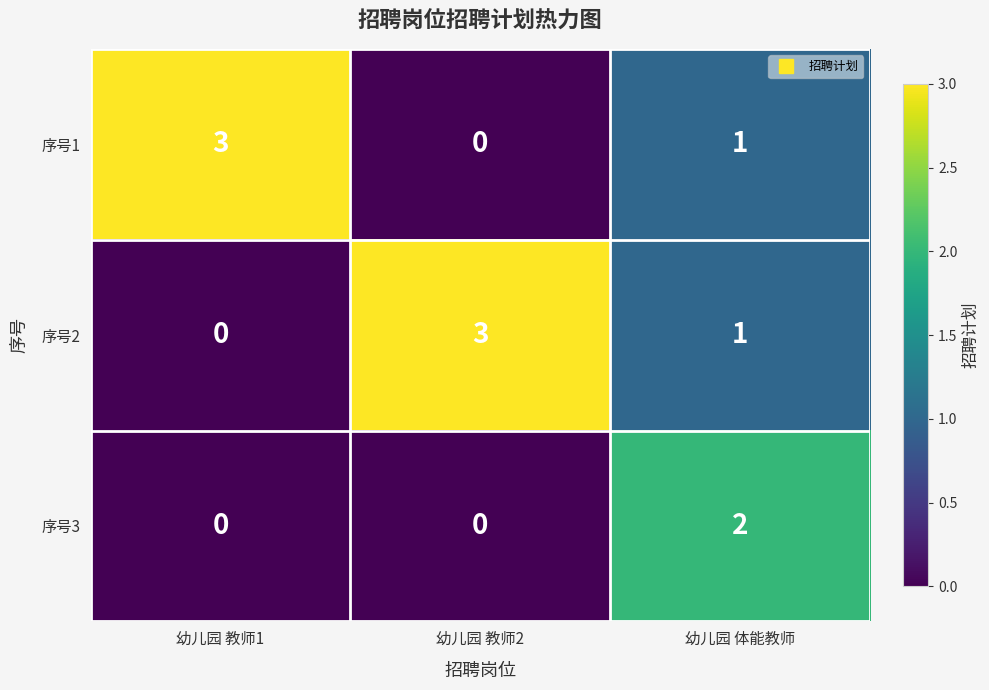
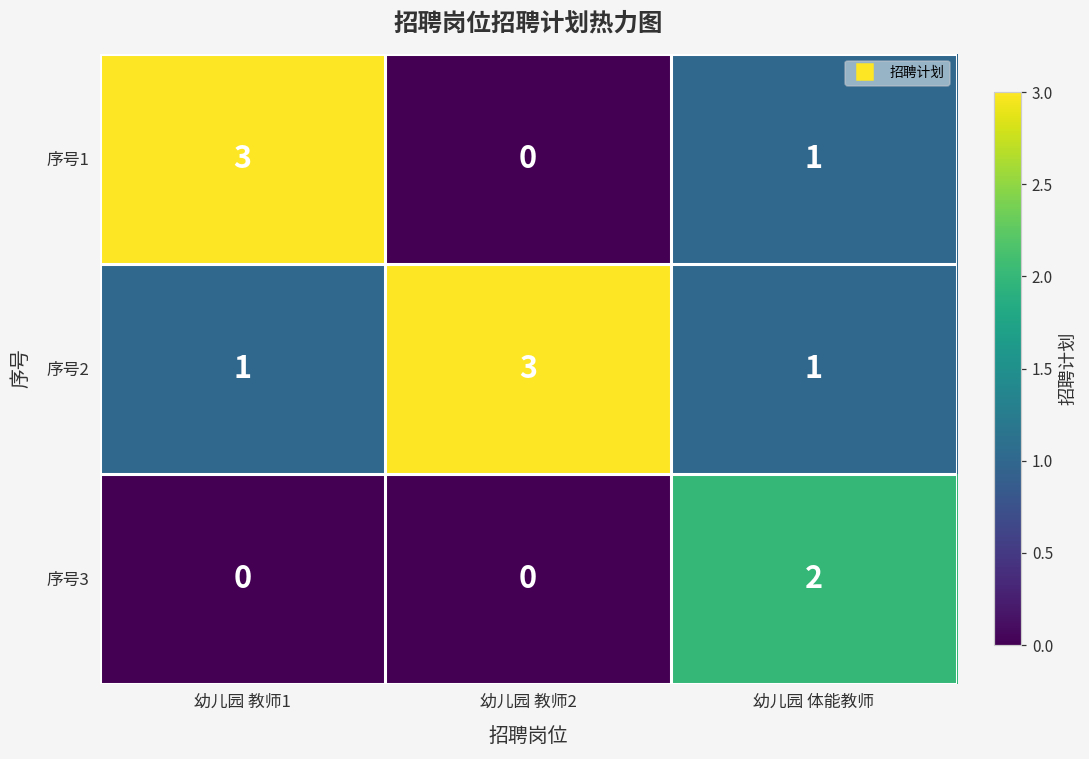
  {
    "序号2": {
-     "幼儿园 教师1": 0
+     "幼儿园 教师1": 1
    }
  }
